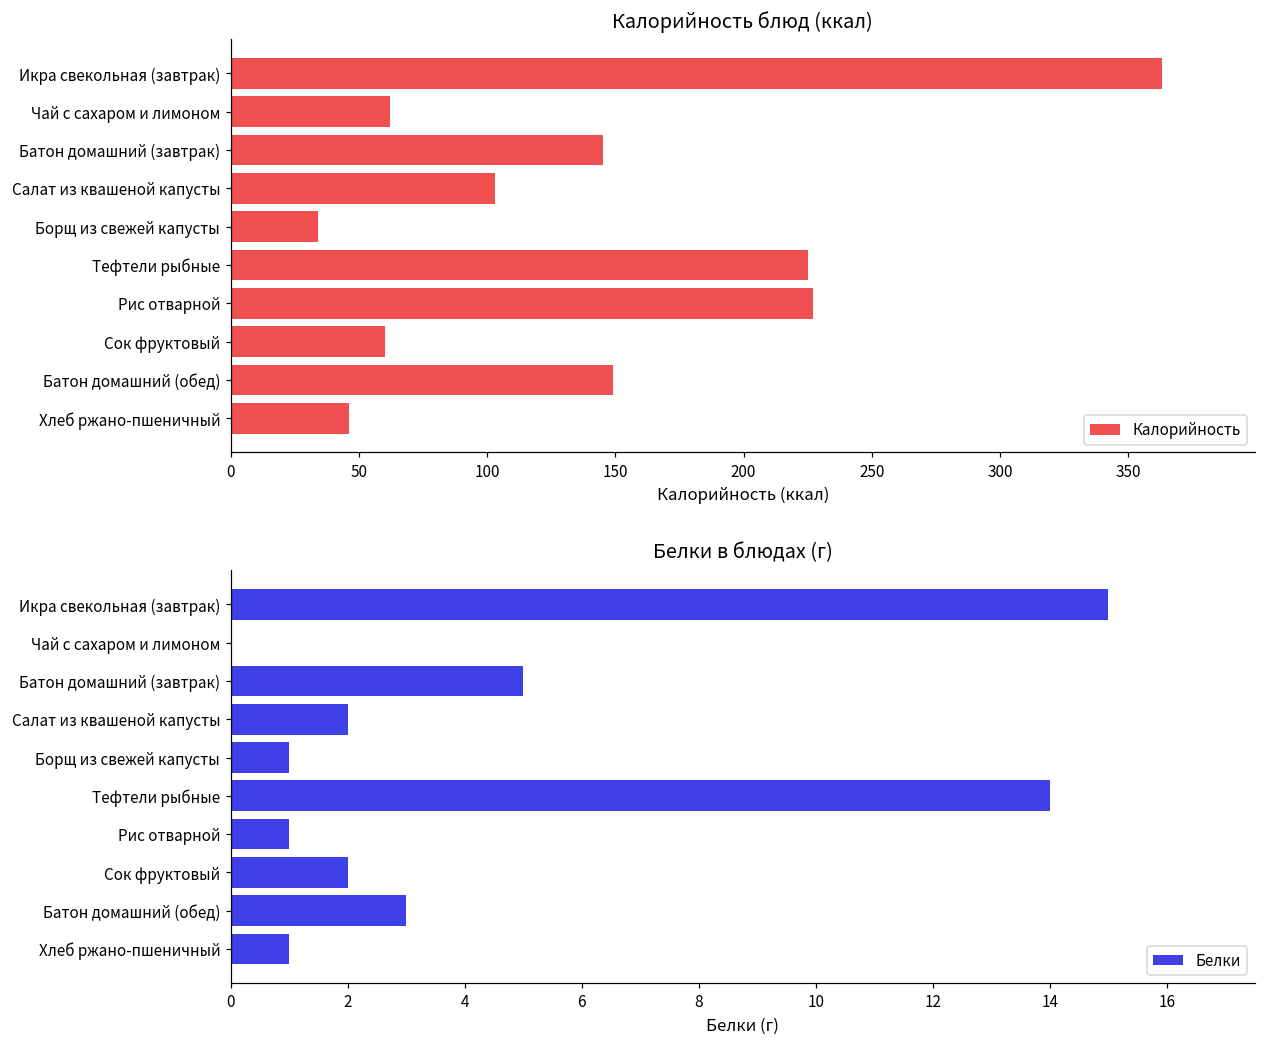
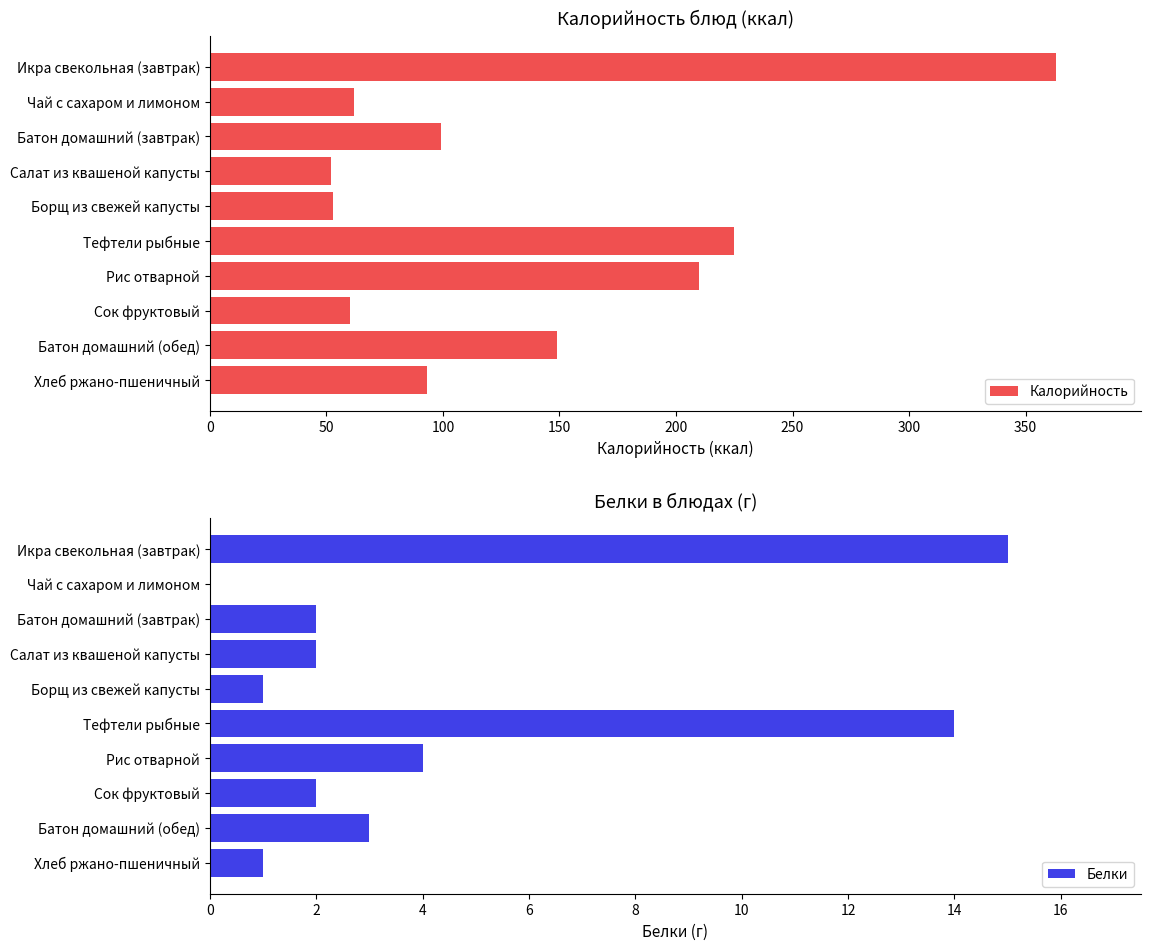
  {
    "Калорийность блюд (ккал)": {
      "Икра свекольная (завтрак)": 363,
      "Чай с сахаром и лимоном": 62,
-     "Батон домашний (завтрак)": 145,
-     "Салат из квашеной капусты": 103,
-     "Борщ из свежей капусты": 34,
+     "Батон домашний (завтрак)": 99,
+     "Салат из квашеной капусты": 52,
+     "Борщ из свежей капусты": 53,
      "Тефтели рыбные": 225,
-     "Рис отварной": 227,
+     "Рис отварной": 210,
      "Сок фруктовый": 60,
      "Батон домашний (обед)": 149,
-     "Хлеб ржано-пшеничный": 46
+     "Хлеб ржано-пшеничный": 93
    },
    "Белки в блюдах (г)": {
      "Икра свекольная (завтрак)": 15,
      "Чай с сахаром и лимоном": 0,
-     "Батон домашний (завтрак)": 5,
+     "Батон домашний (завтрак)": 2,
      "Салат из квашеной капусты": 2,
      "Борщ из свежей капусты": 1,
      "Тефтели рыбные": 14,
-     "Рис отварной": 1,
+     "Рис отварной": 4,
      "Сок фруктовый": 2,
      "Батон домашний (обед)": 3,
      "Хлеб ржано-пшеничный": 1
    }
  }
